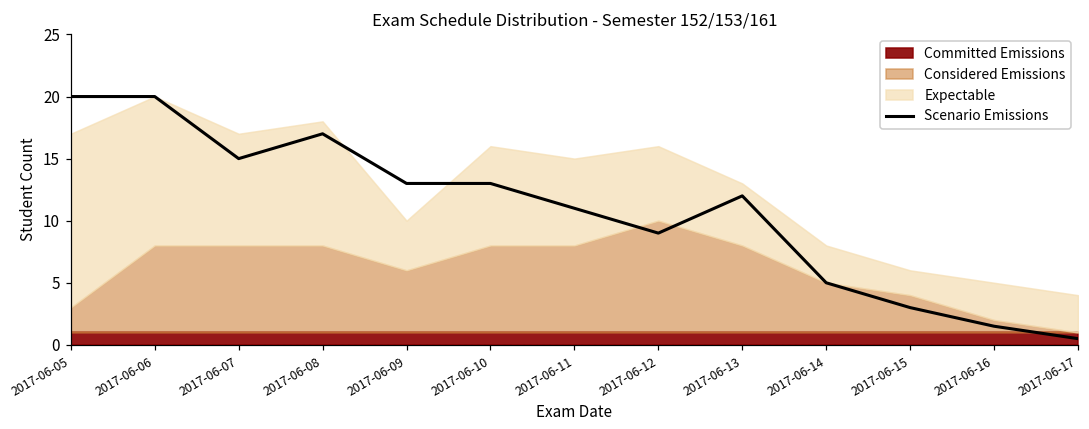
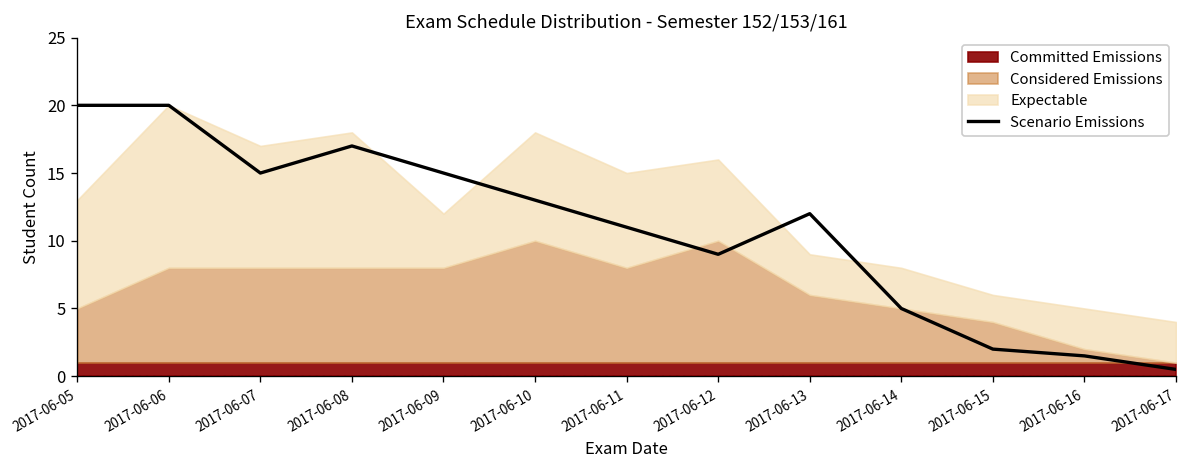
  {
    "Scenario Emissions": {
      "2017-06-05": 20,
      "2017-06-07": 15,
      "2017-06-08": 17,
-     "2017-06-09": 13,
+     "2017-06-09": 15,
      "2017-06-10": 13,
      "2017-06-11": 11,
      "2017-06-12": 9,
      "2017-06-13": 12,
-     "2017-06-15": 3,
+     "2017-06-15": 2,
      "2017-06-16": 1.5,
      "2017-06-17": 0.5
    },
    "Committed Emissions": {
      "2017-06-05": 1,
      "2017-06-06": 1,
      "2017-06-07": 1,
      "2017-06-08": 1,
      "2017-06-09": 1,
      "2017-06-10": 1,
      "2017-06-11": 1,
      "2017-06-12": 1,
      "2017-06-13": 1,
      "2017-06-14": 1,
      "2017-06-15": 1,
      "2017-06-16": 1
    },
    "Considered Emissions": {
-     "2017-06-05": 2,
-     "2017-06-09": 5,
-     "2017-06-10": 7,
-     "2017-06-13": 7
+     "2017-06-05": 4,
+     "2017-06-09": 7,
+     "2017-06-10": 9,
+     "2017-06-13": 5
    },
    "Expectable": {
-     "2017-06-05": 14,
+     "2017-06-05": 8,
      "2017-06-07": 9,
      "2017-06-08": 10,
      "2017-06-09": 4,
      "2017-06-10": 8,
      "2017-06-11": 7,
      "2017-06-12": 6,
-     "2017-06-13": 5,
+     "2017-06-13": 3,
      "2017-06-14": 3,
      "2017-06-15": 2,
      "2017-06-16": 3,
      "2017-06-17": 3
    }
  }
